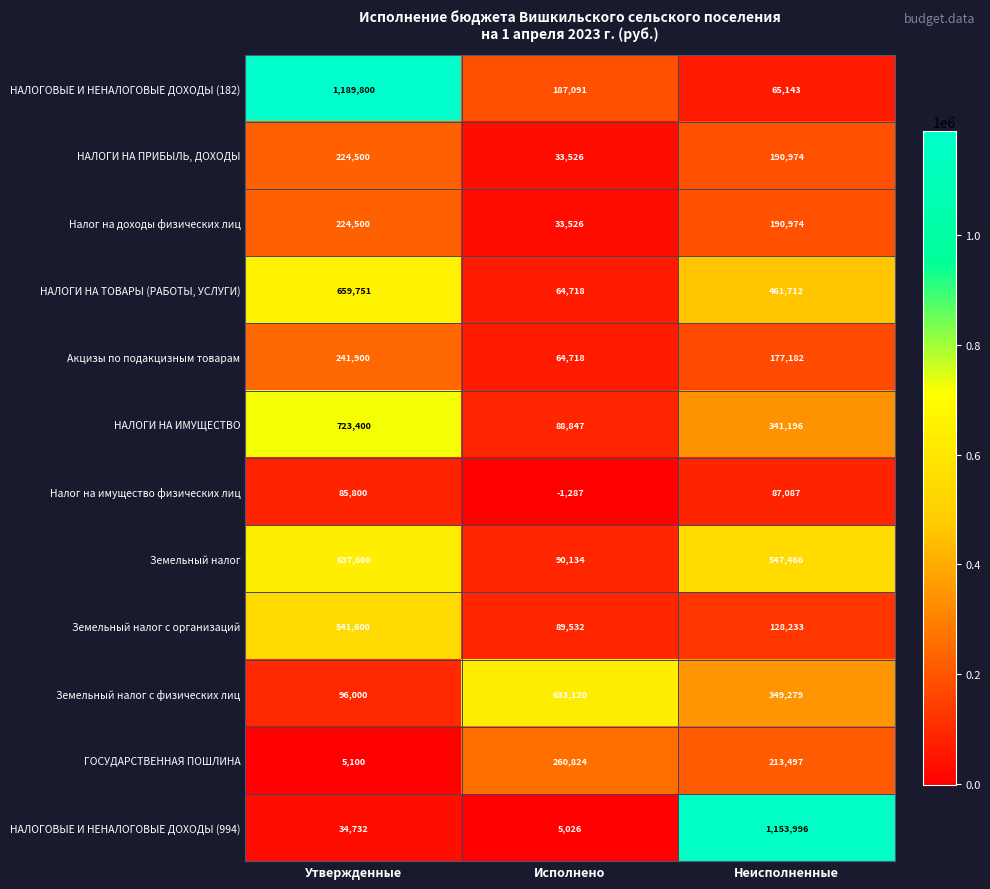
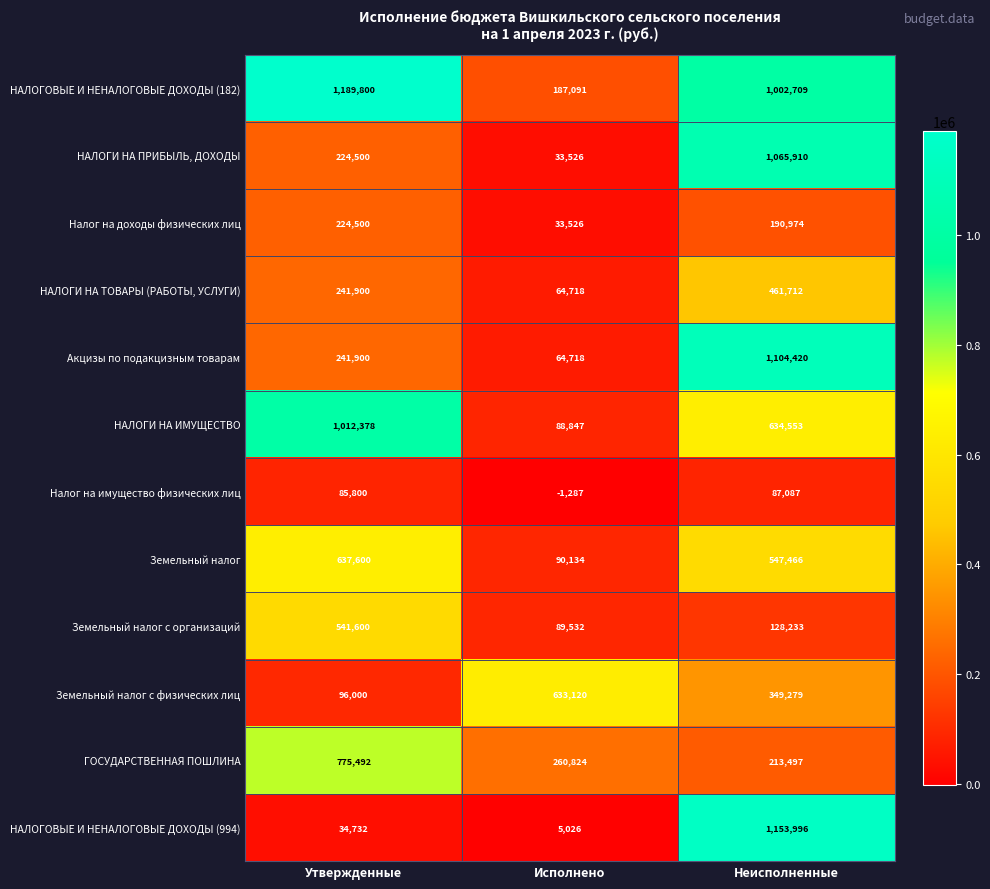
  {
    "НАЛОГОВЫЕ И НЕНАЛОГОВЫЕ ДОХОДЫ (182)": {
      "Утвержденные": "1,189,800",
      "Исполнено": "187,091",
-     "Неисполненные": "65,143"
+     "Неисполненные": "1,002,709"
    },
    "НАЛОГИ НА ПРИБЫЛЬ, ДОХОДЫ": {
      "Утвержденные": "224,500",
      "Исполнено": "33,526",
-     "Неисполненные": "190,974"
+     "Неисполненные": "1,065,910"
    },
    "Налог на доходы физических лиц": {
      "Утвержденные": "224,500",
      "Исполнено": "33,526",
      "Неисполненные": "190,974"
    },
    "НАЛОГИ НА ТОВАРЫ (РАБОТЫ, УСЛУГИ)": {
-     "Утвержденные": "659,751",
+     "Утвержденные": "241,900",
      "Исполнено": "64,718",
      "Неисполненные": "461,712"
    },
    "Акцизы по подакцизным товарам": {
      "Утвержденные": "241,900",
      "Исполнено": "64,718",
-     "Неисполненные": "177,182"
+     "Неисполненные": "1,104,420"
    },
    "НАЛОГИ НА ИМУЩЕСТВО": {
-     "Утвержденные": "723,400",
+     "Утвержденные": "1,012,378",
      "Исполнено": "88,847",
-     "Неисполненные": "341,196"
+     "Неисполненные": "634,553"
    },
    "Налог на имущество физических лиц": {
      "Утвержденные": "85,800",
      "Исполнено": "-1,287",
      "Неисполненные": "87,087"
    },
    "Земельный налог": {
      "Утвержденные": "637,600",
      "Исполнено": "90,134",
      "Неисполненные": "547,466"
    },
    "Земельный налог с организаций": {
      "Утвержденные": "541,600",
      "Исполнено": "89,532",
      "Неисполненные": "128,233"
    },
    "Земельный налог с физических лиц": {
      "Утвержденные": "96,000",
      "Исполнено": "633,120",
      "Неисполненные": "349,279"
    },
    "ГОСУДАРСТВЕННАЯ ПОШЛИНА": {
-     "Утвержденные": "5,100",
+     "Утвержденные": "775,492",
      "Исполнено": "260,824",
      "Неисполненные": "213,497"
    },
    "НАЛОГОВЫЕ И НЕНАЛОГОВЫЕ ДОХОДЫ (994)": {
      "Утвержденные": "34,732",
      "Исполнено": "5,026",
      "Неисполненные": "1,153,996"
    }
  }
